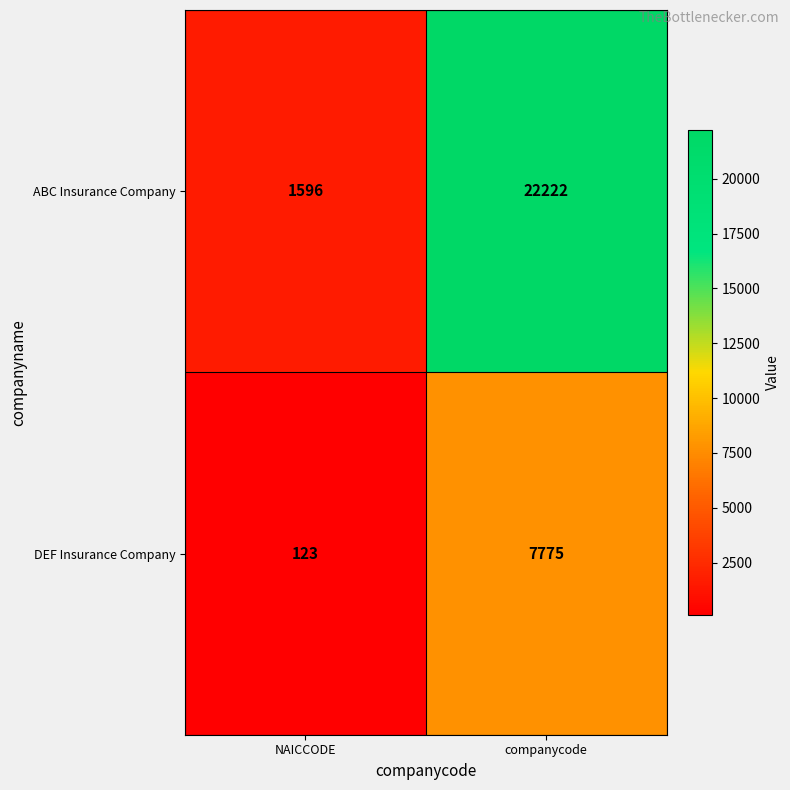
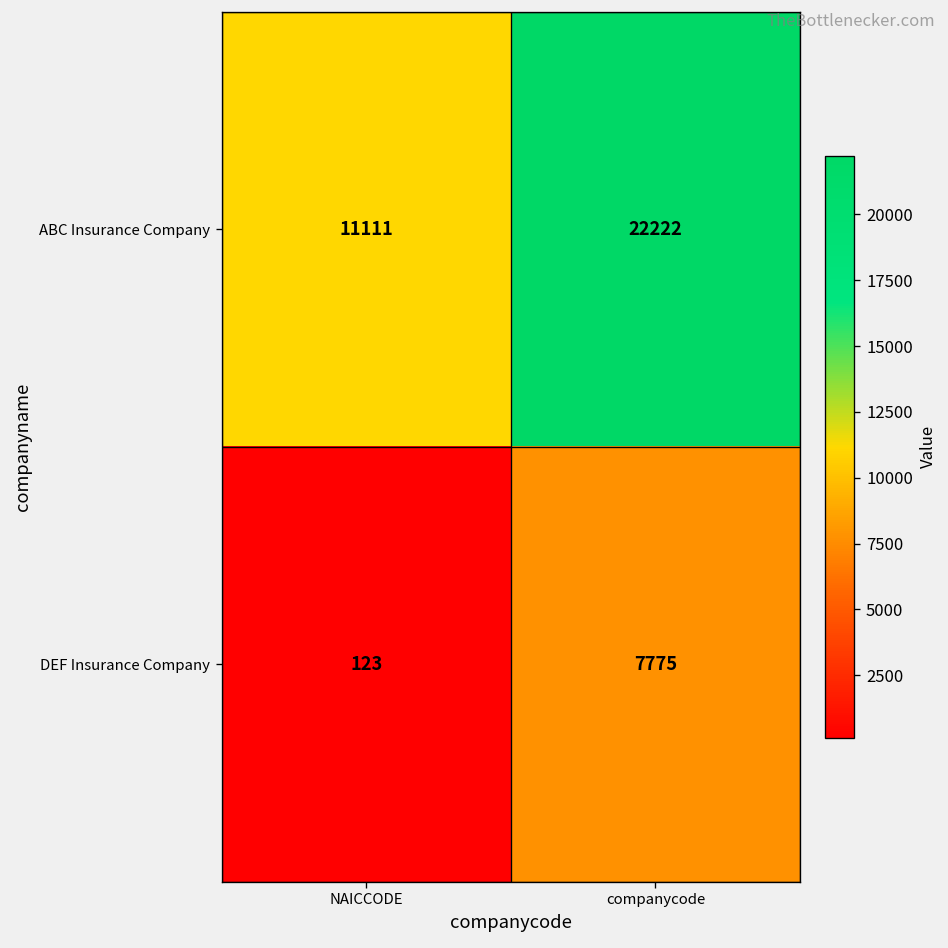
  {
    "ABC Insurance Company": {
-     "NAICCODE": 1596,
+     "NAICCODE": 11111,
      "companycode": 22222
    },
    "DEF Insurance Company": {
      "NAICCODE": 123,
      "companycode": 7775
    }
  }
